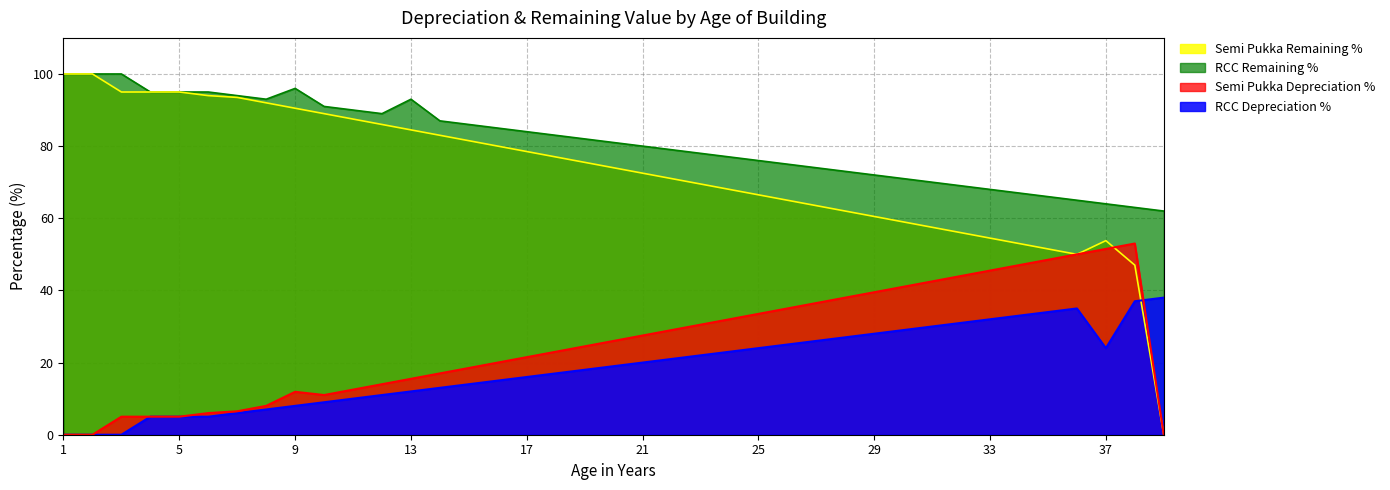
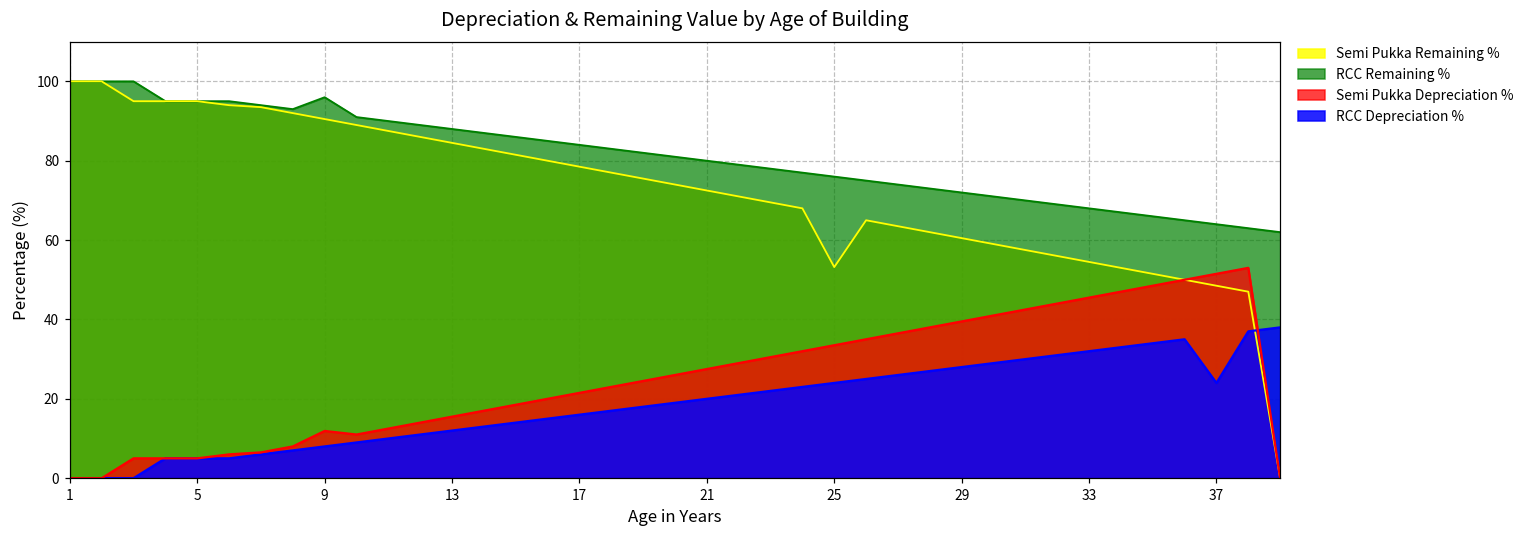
  {
    "Semi Pukka Remaining %": {
      "9": 91,
      "13": 85,
      "17": 79,
      "21": 73,
-     "25": 67,
+     "25": 53,
      "29": 61,
      "33": 55,
-     "37": 54
+     "37": 49
    },
    "RCC Remaining %": {
      "9": 96,
-     "13": 93,
+     "13": 88,
      "17": 84,
      "21": 80,
      "25": 76,
      "29": 72,
      "33": 68,
      "37": 64
    },
    "Semi Pukka Depreciation %": {
      "9": 12,
      "13": 16,
      "17": 22,
      "21": 28,
      "25": 34,
      "29": 40,
      "33": 46,
      "37": 52
    },
    "RCC Depreciation %": {
      "9": 8,
      "13": 12,
      "17": 16,
      "21": 20,
      "25": 24,
      "29": 28,
      "33": 32,
      "37": 24
    }
  }
